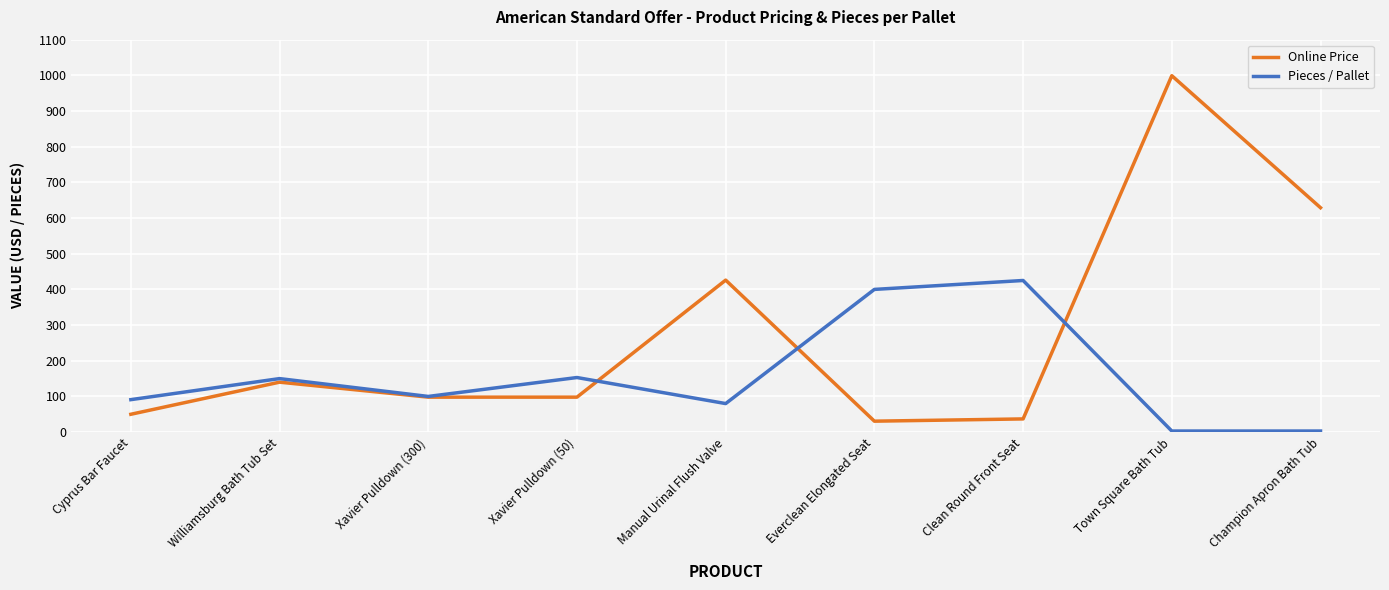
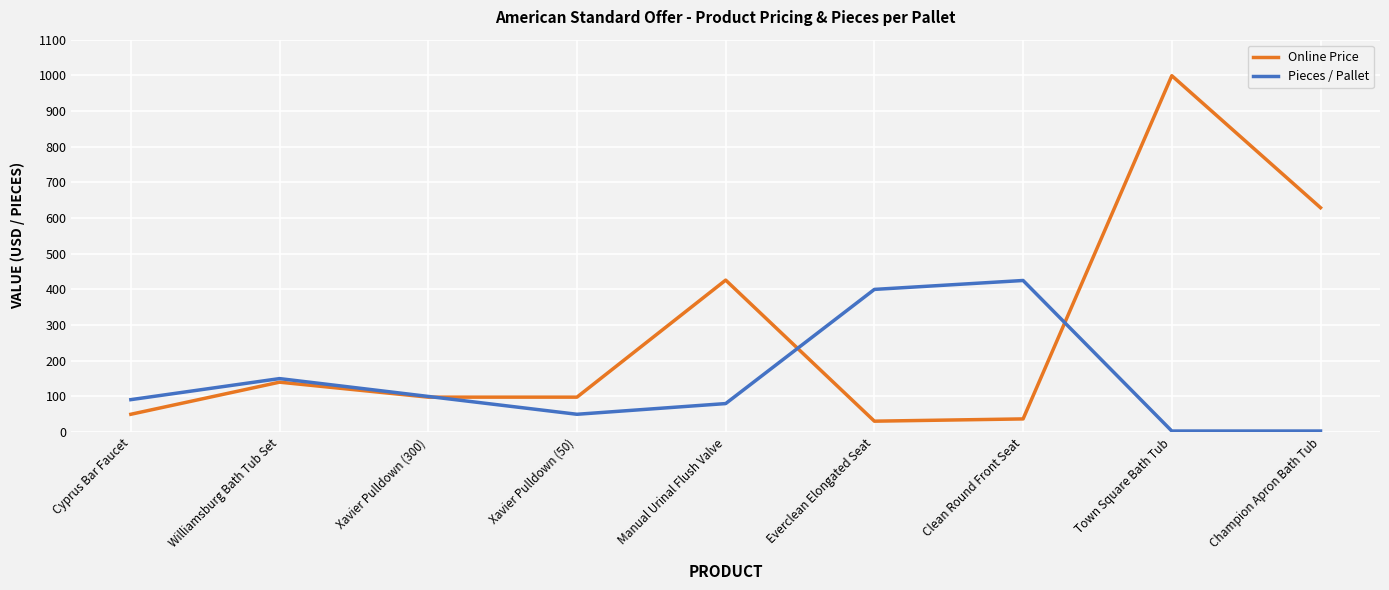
  {
    "Online Price": {
      "Cyprus Bar Faucet": 50,
      "Williamsburg Bath Tub Set": 140,
      "Xavier Pulldown (50)": 100,
      "Manual Urinal Flush Valve": 430,
      "Everclean Elongated Seat": 30,
      "Clean Round Front Seat": 40,
      "Town Square Bath Tub": 1000,
      "Champion Apron Bath Tub": 630
    },
    "Pieces / Pallet": {
      "Cyprus Bar Faucet": 90,
      "Williamsburg Bath Tub Set": 150,
-     "Xavier Pulldown (50)": 150,
+     "Xavier Pulldown (50)": 50,
      "Manual Urinal Flush Valve": 80,
      "Everclean Elongated Seat": 400,
      "Clean Round Front Seat": 430,
      "Town Square Bath Tub": 0,
      "Champion Apron Bath Tub": 0
    }
  }
